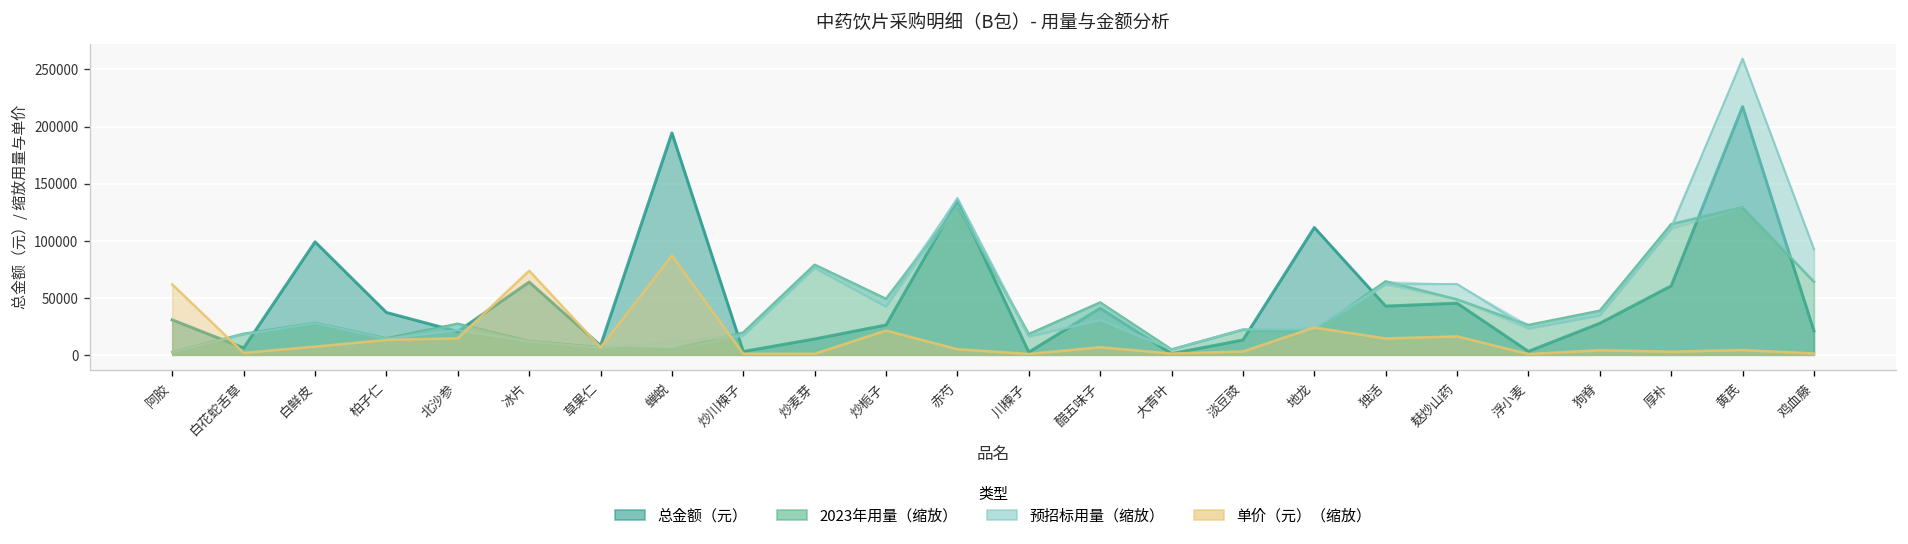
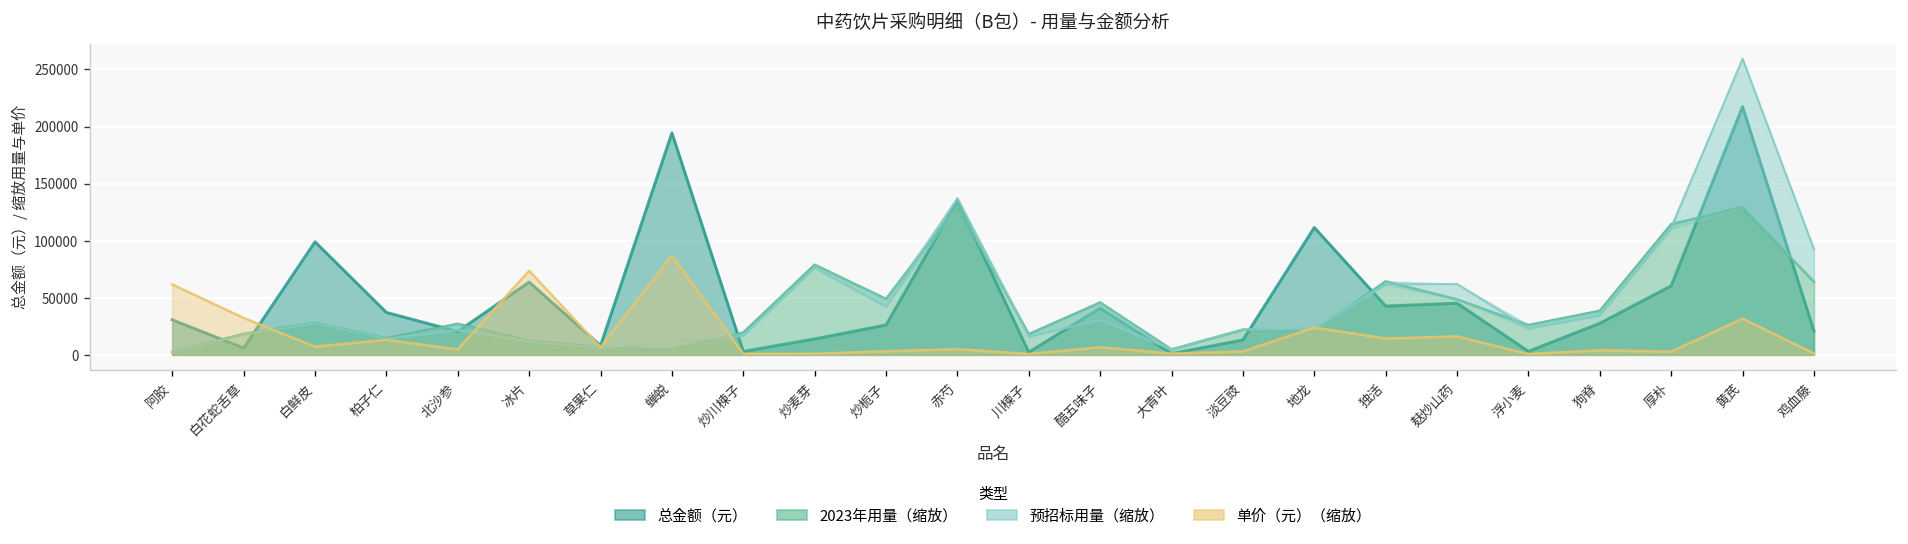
  {
    "单价（元）（缩放）": {
      "阿胶": 60000,
-     "白花蛇舌草": 0,
+     "白花蛇舌草": 30000,
      "白鲜皮": 10000,
-     "北沙参": 10000,
+     "北沙参": 0,
      "冰片": 70000,
      "蝉蜕": 90000,
      "炒麦芽": 0,
-     "炒栀子": 20000,
+     "炒栀子": 0,
      "赤芍": 0,
      "醋五味子": 10000,
      "淡豆豉": 0,
      "独活": 10000,
      "麸炒山药": 20000,
      "狗脊": 0,
      "厚朴": 0,
-     "黄芪": 0,
+     "黄芪": 30000,
      "鸡血藤": 0
    }
  }
